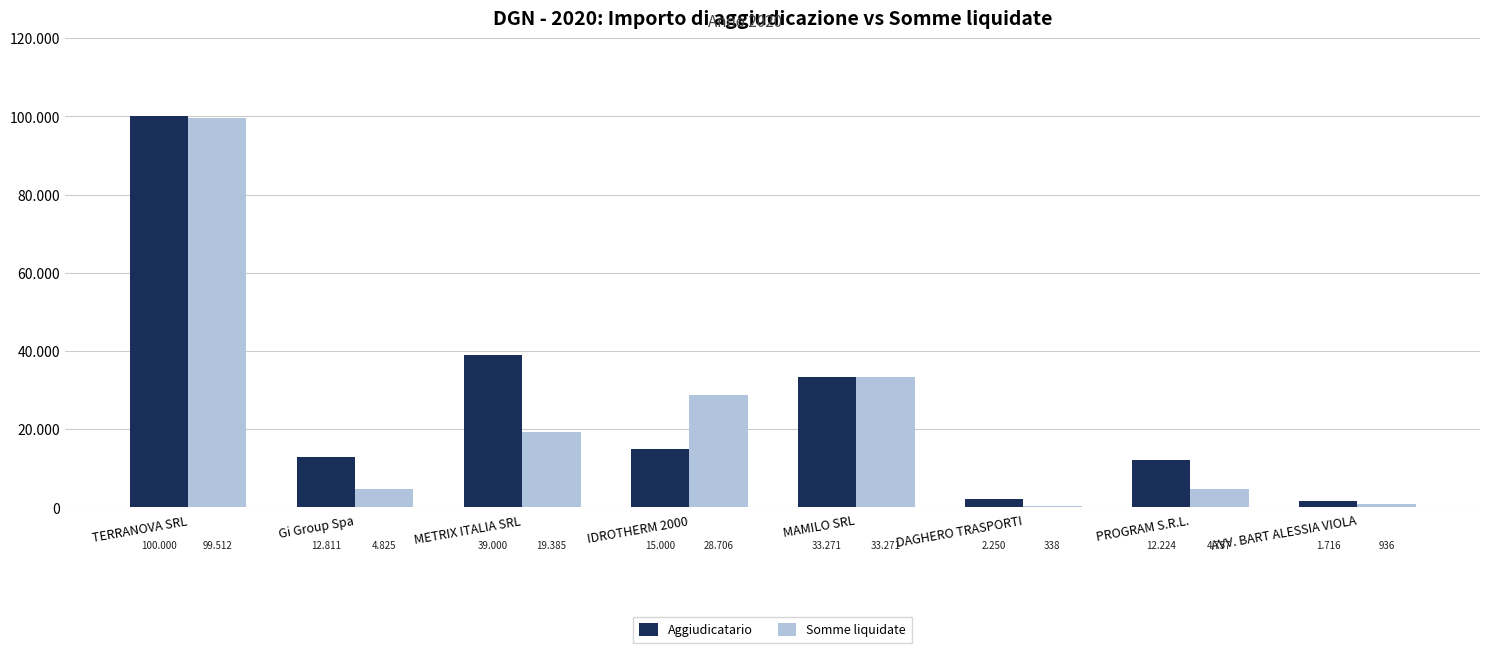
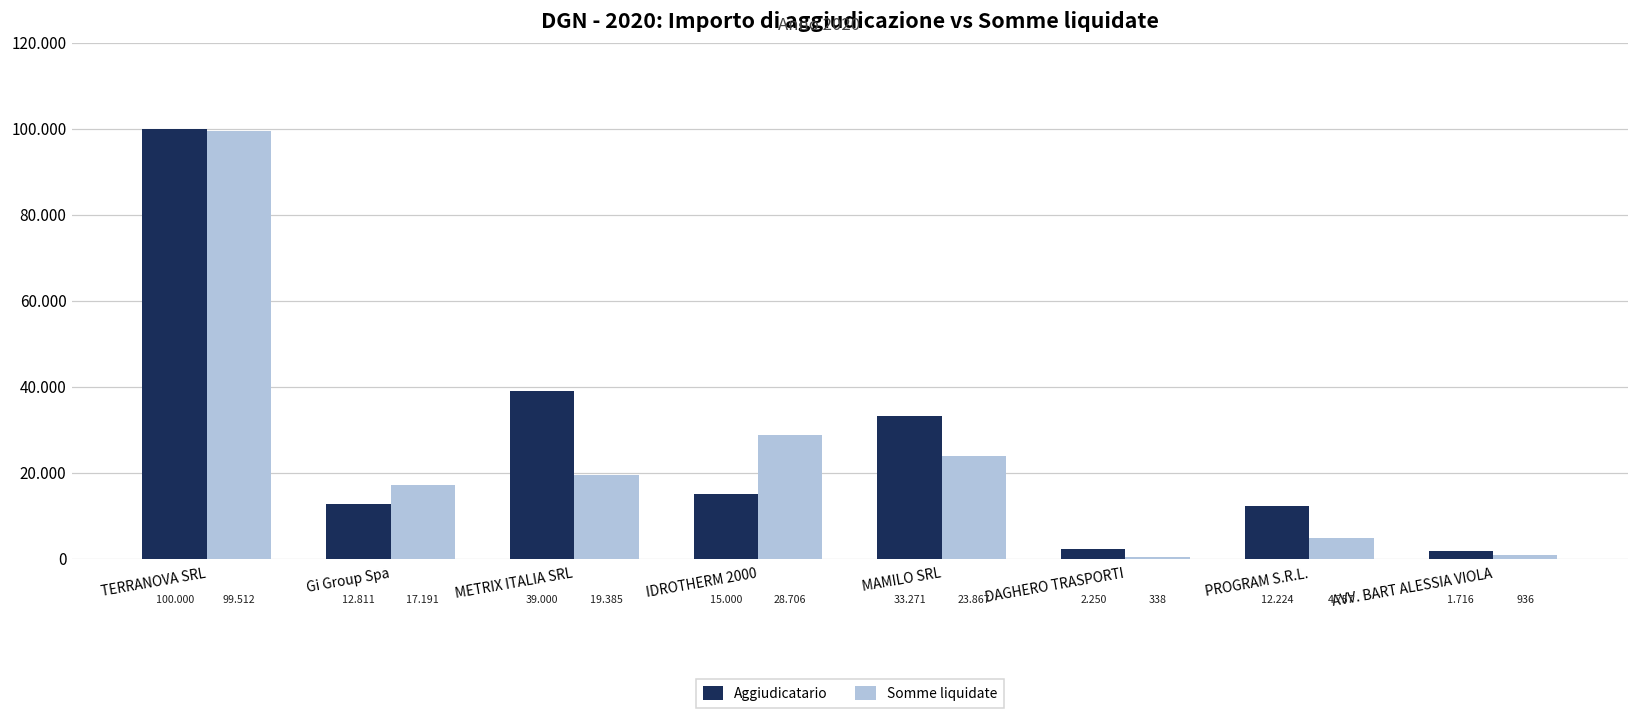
  {
    "Aggiudicatario": {
      "TERRANOVA SRL": 100,
      "Gi Group Spa": 13,
      "METRIX ITALIA SRL": 39,
      "IDROTHERM 2000": 15,
      "MAMILO SRL": 33,
      "DAGHERO TRASPORTI": 2,
      "PROGRAM S.R.L.": 12,
      "AVV. BART ALESSIA VIOLA": 2
    },
    "Somme liquidate": {
-     "Gi Group Spa": 4.825,
-     "MAMILO SRL": 33.271
+     "Gi Group Spa": 17.191,
+     "MAMILO SRL": 23.867
    }
  }
